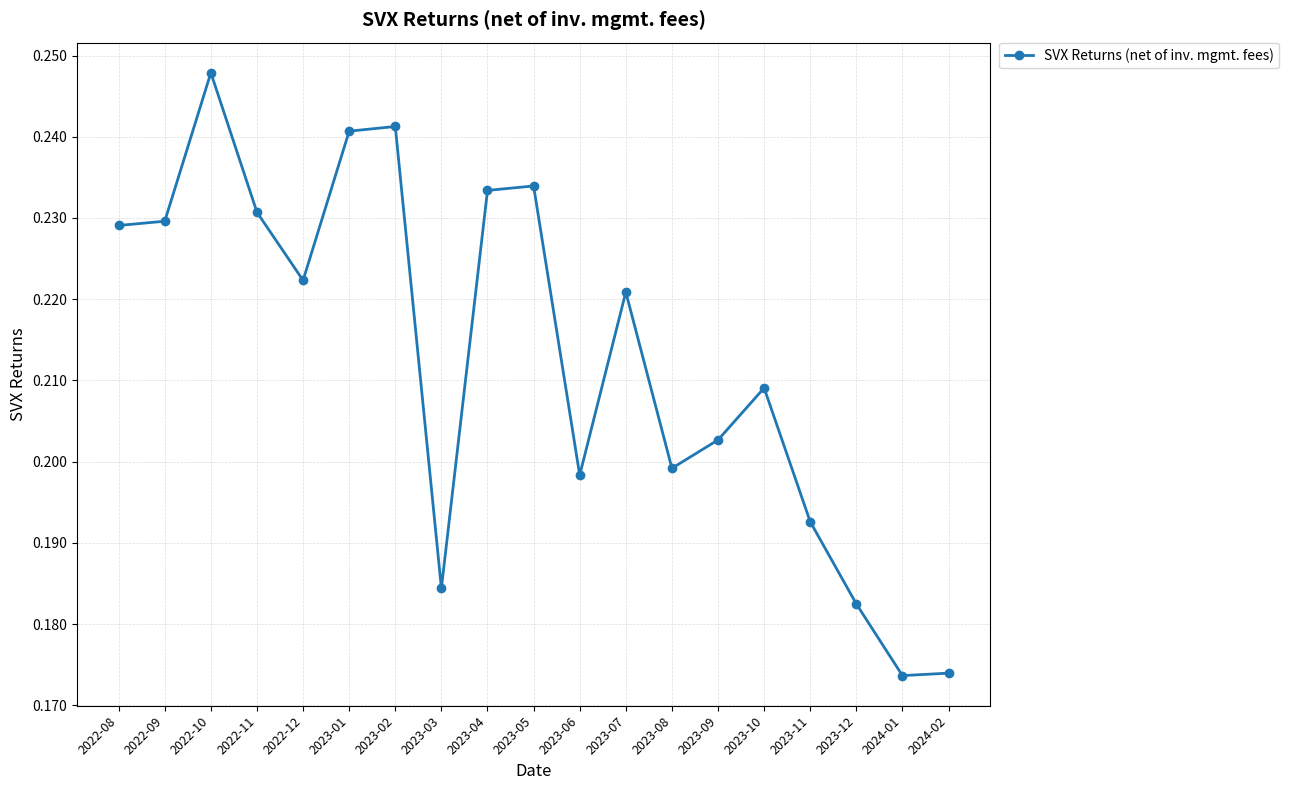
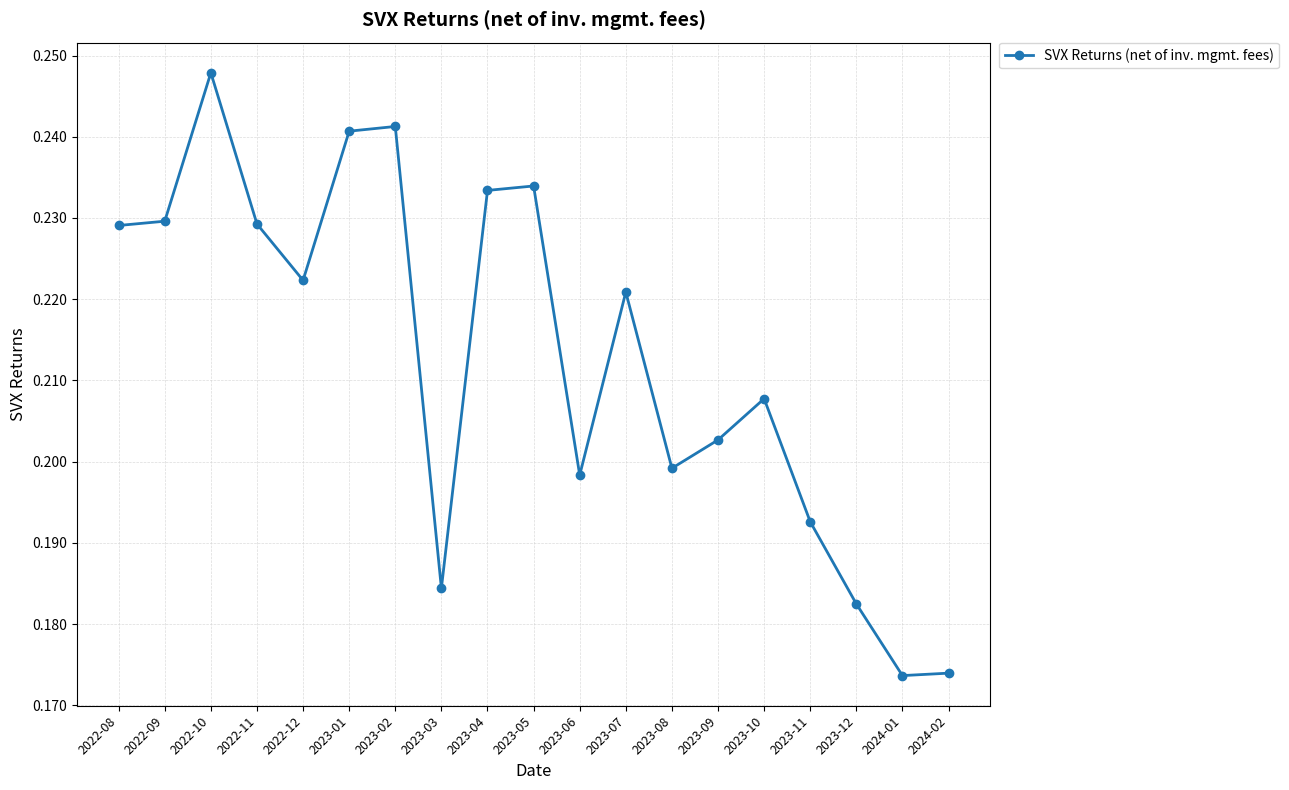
  {
    "2022-08": 0.229,
    "2022-09": 0.230,
    "2022-10": 0.248,
-   "2022-11": 0.231,
+   "2022-11": 0.229,
    "2022-12": 0.222,
    "2023-01": 0.241,
    "2023-02": 0.241,
    "2023-03": 0.184,
    "2023-04": 0.233,
    "2023-05": 0.234,
    "2023-06": 0.198,
    "2023-07": 0.221,
    "2023-08": 0.199,
    "2023-09": 0.203,
-   "2023-10": 0.209,
+   "2023-10": 0.208,
    "2023-11": 0.193,
    "2023-12": 0.182,
    "2024-01": 0.174,
    "2024-02": 0.174
  }
